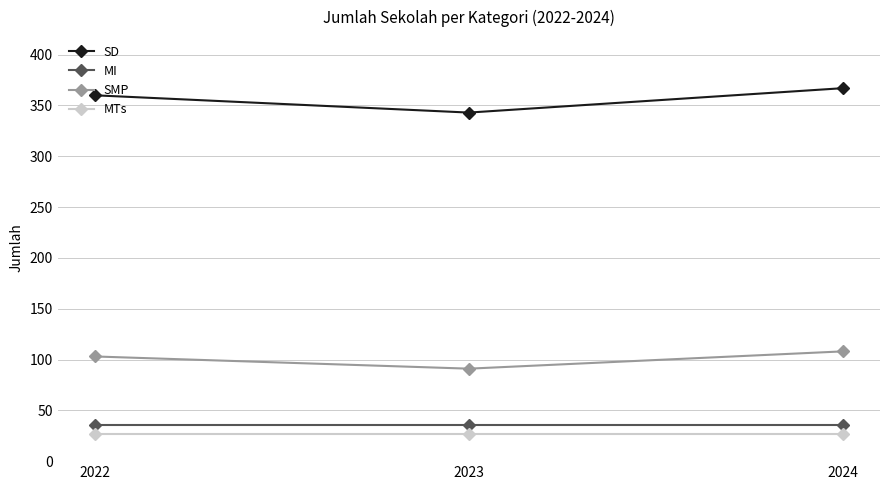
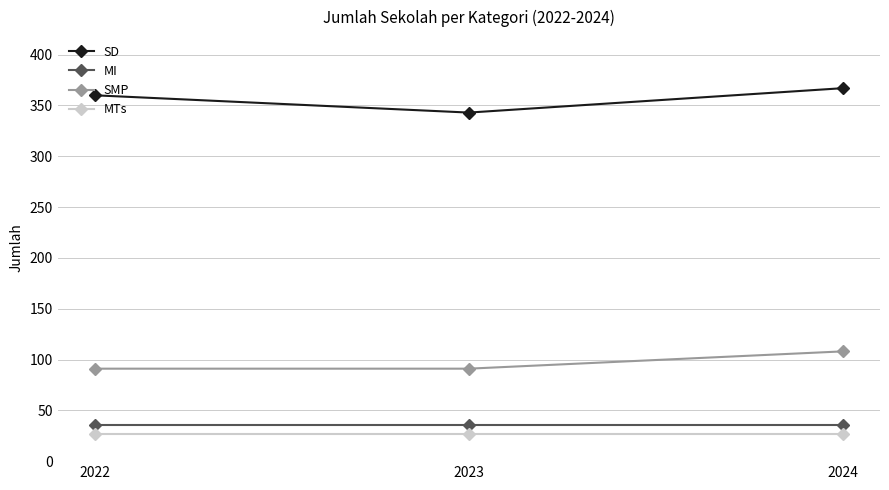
  {
    "SD": {
      "2022": 360,
      "2023": 343,
      "2024": 367
    },
    "MI": {
      "2022": 36,
      "2023": 36,
      "2024": 36
    },
    "SMP": {
-     "2022": 103,
+     "2022": 91,
      "2023": 91,
      "2024": 108
    },
    "MTs": {
      "2022": 27,
      "2023": 27,
      "2024": 27
    }
  }
